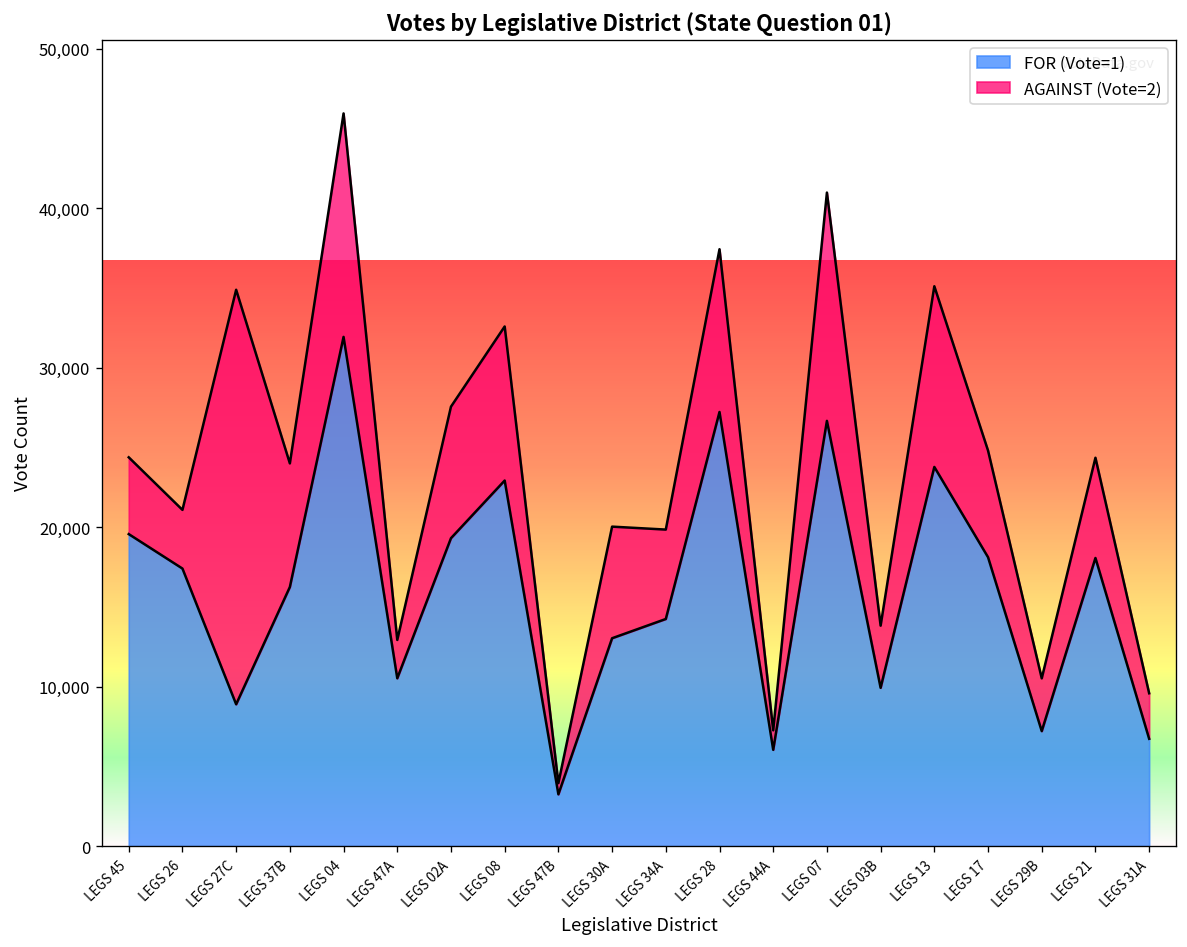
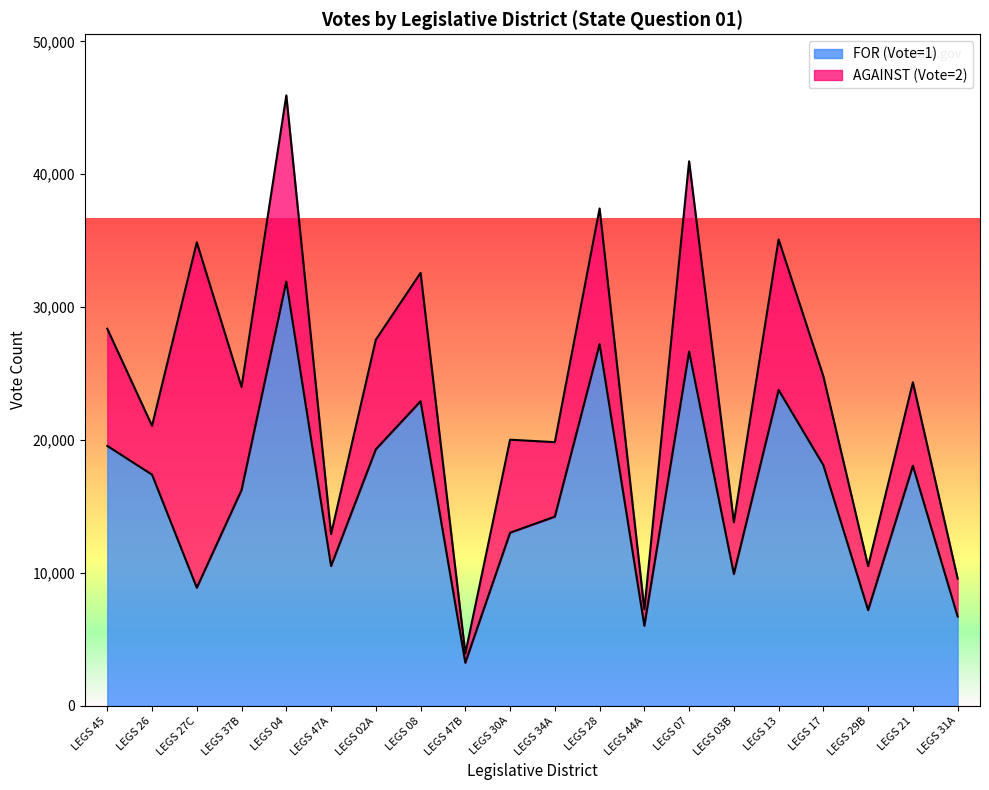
  {
    "FOR (Vote=1)": {
      "LEGS 45": "19,600",
      "LEGS 26": "17,400",
      "LEGS 27C": "8,900",
      "LEGS 37B": "16,200",
      "LEGS 04": "31,900",
      "LEGS 47A": "10,500",
      "LEGS 02A": "19,300",
      "LEGS 08": "22,900",
      "LEGS 47B": "3,200",
      "LEGS 30A": "13,000",
      "LEGS 34A": "14,200",
      "LEGS 28": "27,200",
      "LEGS 44A": "6,000",
      "LEGS 07": "26,700",
      "LEGS 03B": "9,900",
      "LEGS 13": "23,800",
      "LEGS 17": "18,100",
      "LEGS 29B": "7,200",
      "LEGS 21": "18,100",
      "LEGS 31A": "6,700"
    },
    "AGAINST (Vote=2)": {
-     "LEGS 45": "4,800",
+     "LEGS 45": "8,800",
      "LEGS 26": "3,700",
      "LEGS 27C": "26,000",
      "LEGS 37B": "7,800",
      "LEGS 04": "14,000",
      "LEGS 47A": "2,400",
      "LEGS 02A": "8,200",
      "LEGS 08": "9,700",
      "LEGS 47B": "700",
      "LEGS 30A": "7,000",
      "LEGS 34A": "5,600",
      "LEGS 28": "10,200",
      "LEGS 44A": "1,200",
      "LEGS 07": "14,300",
      "LEGS 03B": "3,900",
      "LEGS 13": "11,300",
      "LEGS 17": "6,700",
      "LEGS 29B": "3,300",
      "LEGS 21": "6,300",
      "LEGS 31A": "2,900"
    }
  }
